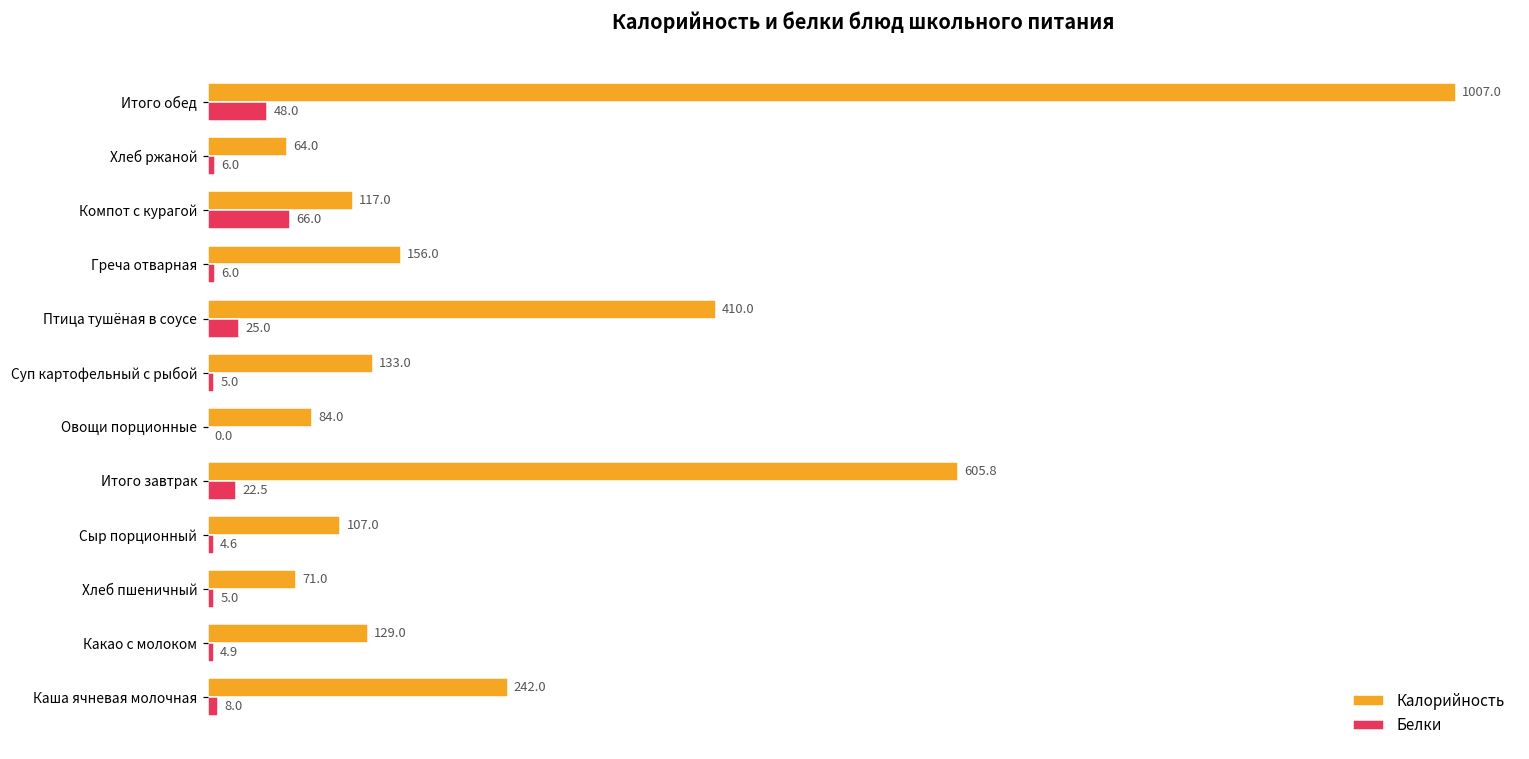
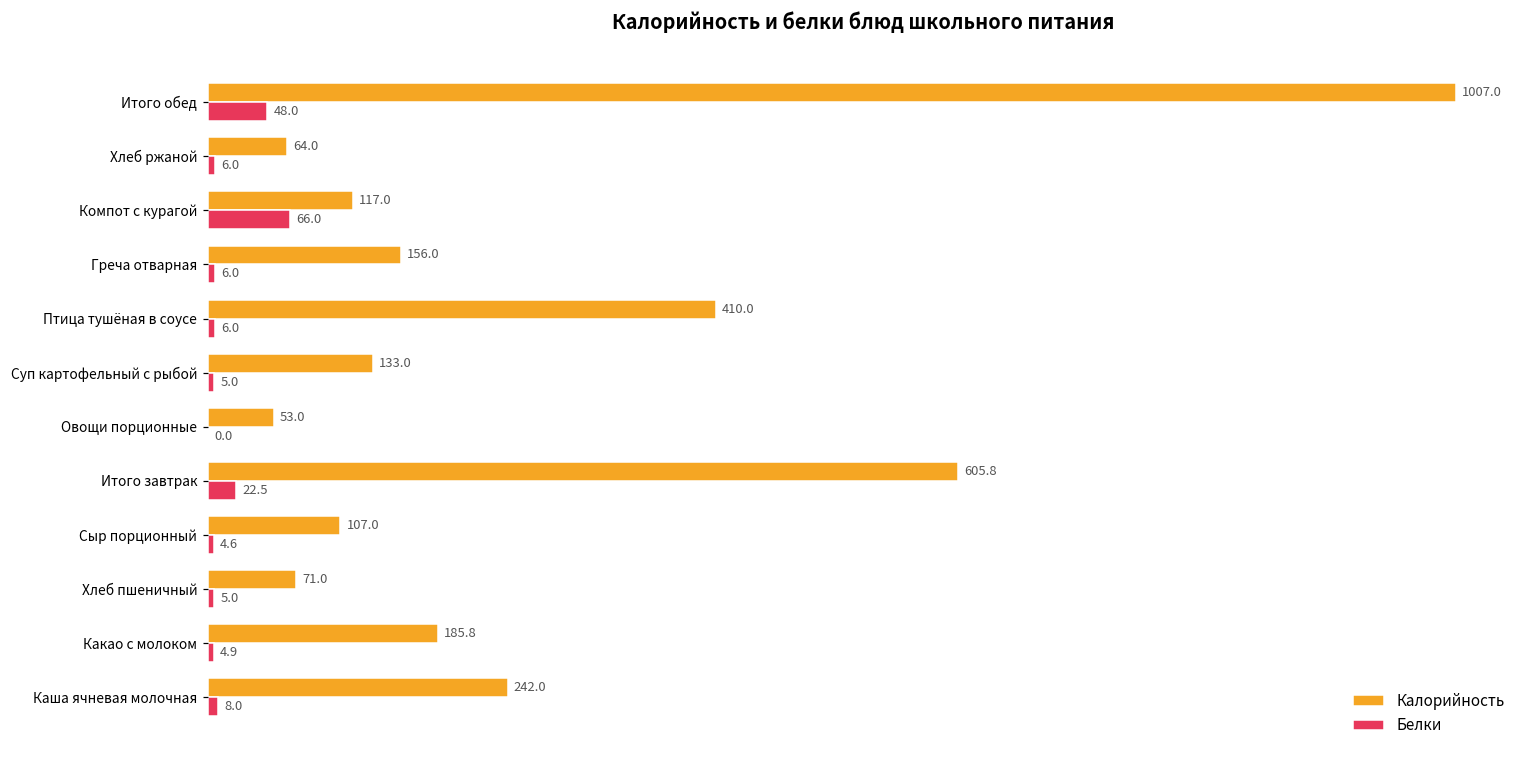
  {
    "Калорийность": {
      "Итого обед": 1007.0,
      "Хлеб ржаной": 64.0,
      "Компот с курагой": 117.0,
      "Греча отварная": 156.0,
      "Птица тушёная в соусе": 410.0,
      "Суп картофельный с рыбой": 133.0,
-     "Овощи порционные": 84.0,
+     "Овощи порционные": 53.0,
      "Итого завтрак": 605.8,
      "Сыр порционный": 107.0,
      "Хлеб пшеничный": 71.0,
-     "Какао с молоком": 129.0,
+     "Какао с молоком": 185.8,
      "Каша ячневая молочная": 242.0
    },
    "Белки": {
      "Итого обед": 48.0,
      "Хлеб ржаной": 6.0,
      "Компот с курагой": 66.0,
      "Греча отварная": 6.0,
-     "Птица тушёная в соусе": 25.0,
+     "Птица тушёная в соусе": 6.0,
      "Суп картофельный с рыбой": 5.0,
      "Овощи порционные": 0.0,
      "Итого завтрак": 22.5,
      "Сыр порционный": 4.6,
      "Хлеб пшеничный": 5.0,
      "Какао с молоком": 4.9,
      "Каша ячневая молочная": 8.0
    }
  }
